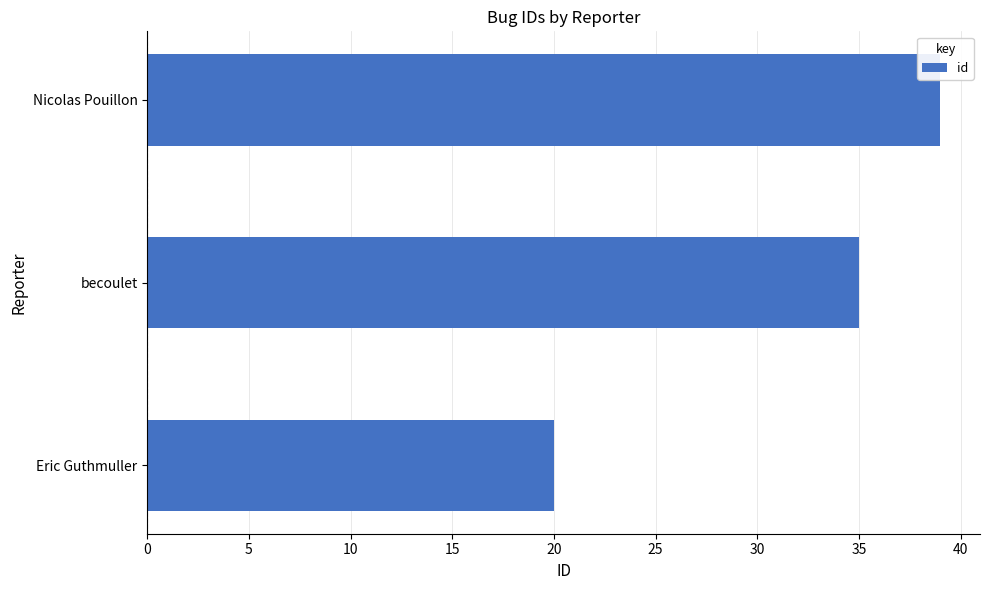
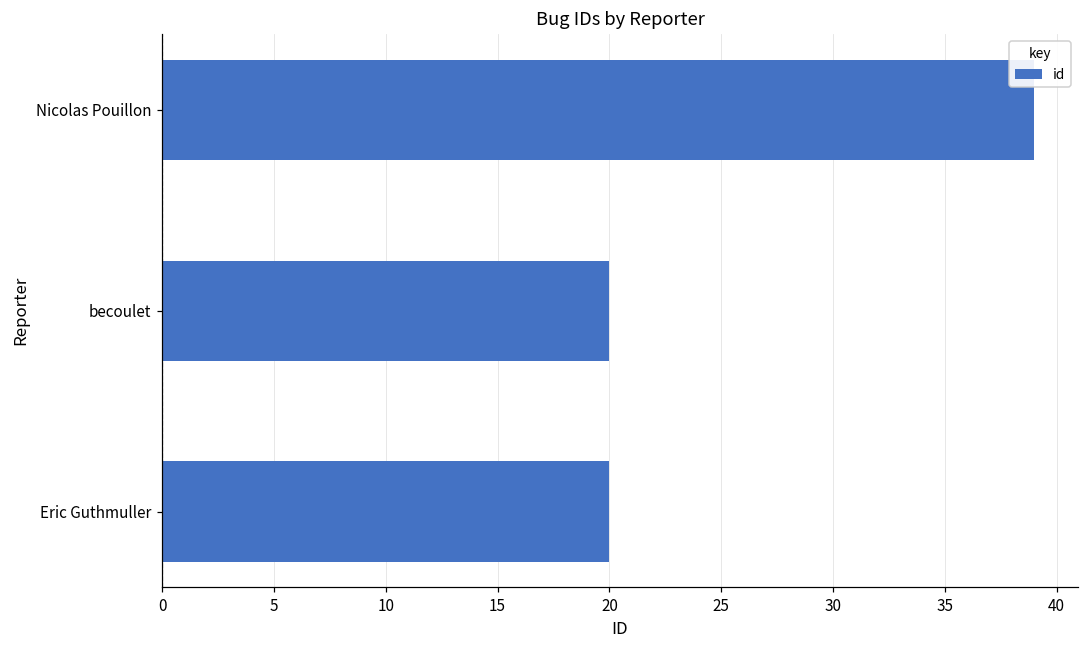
  {
    "Nicolas Pouillon": 39,
-   "becoulet": 35,
+   "becoulet": 20,
    "Eric Guthmuller": 20
  }
